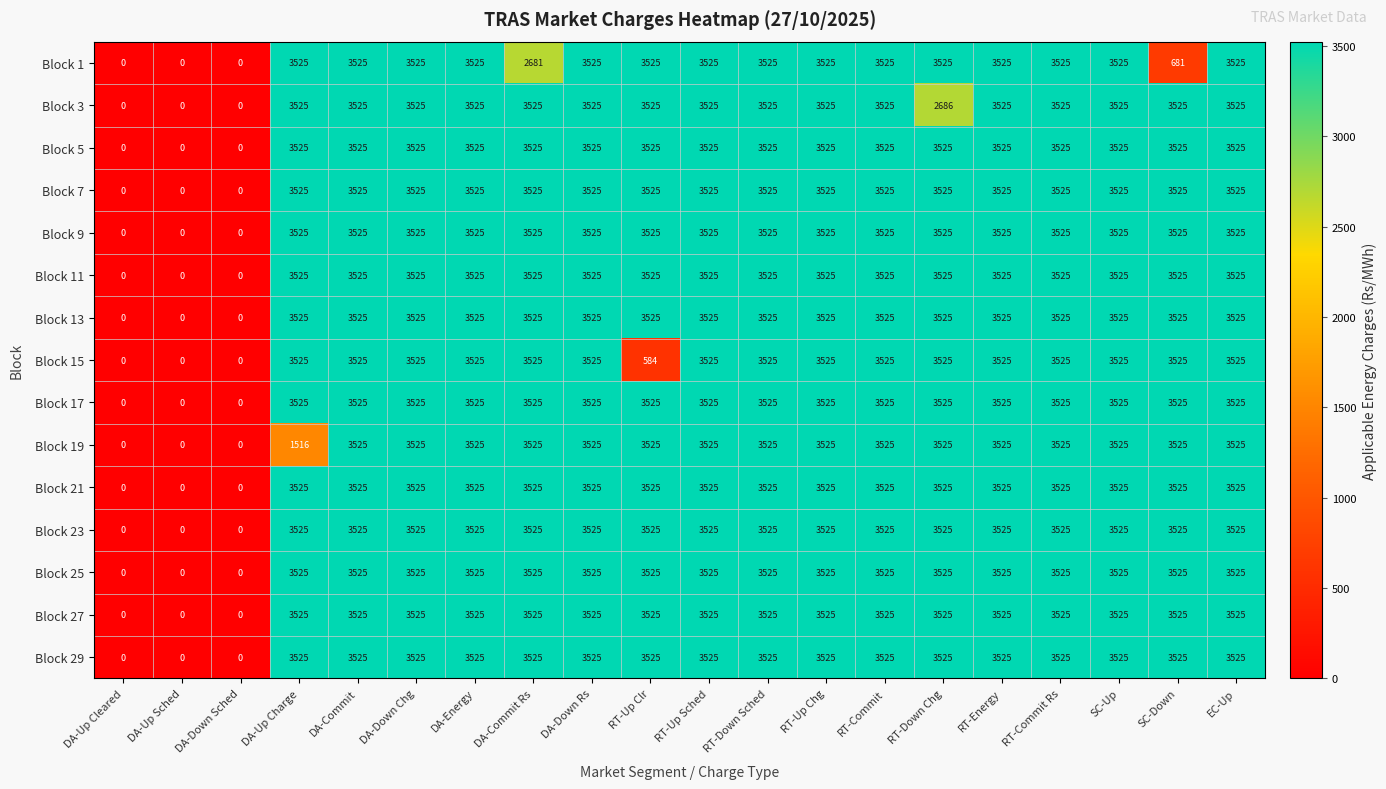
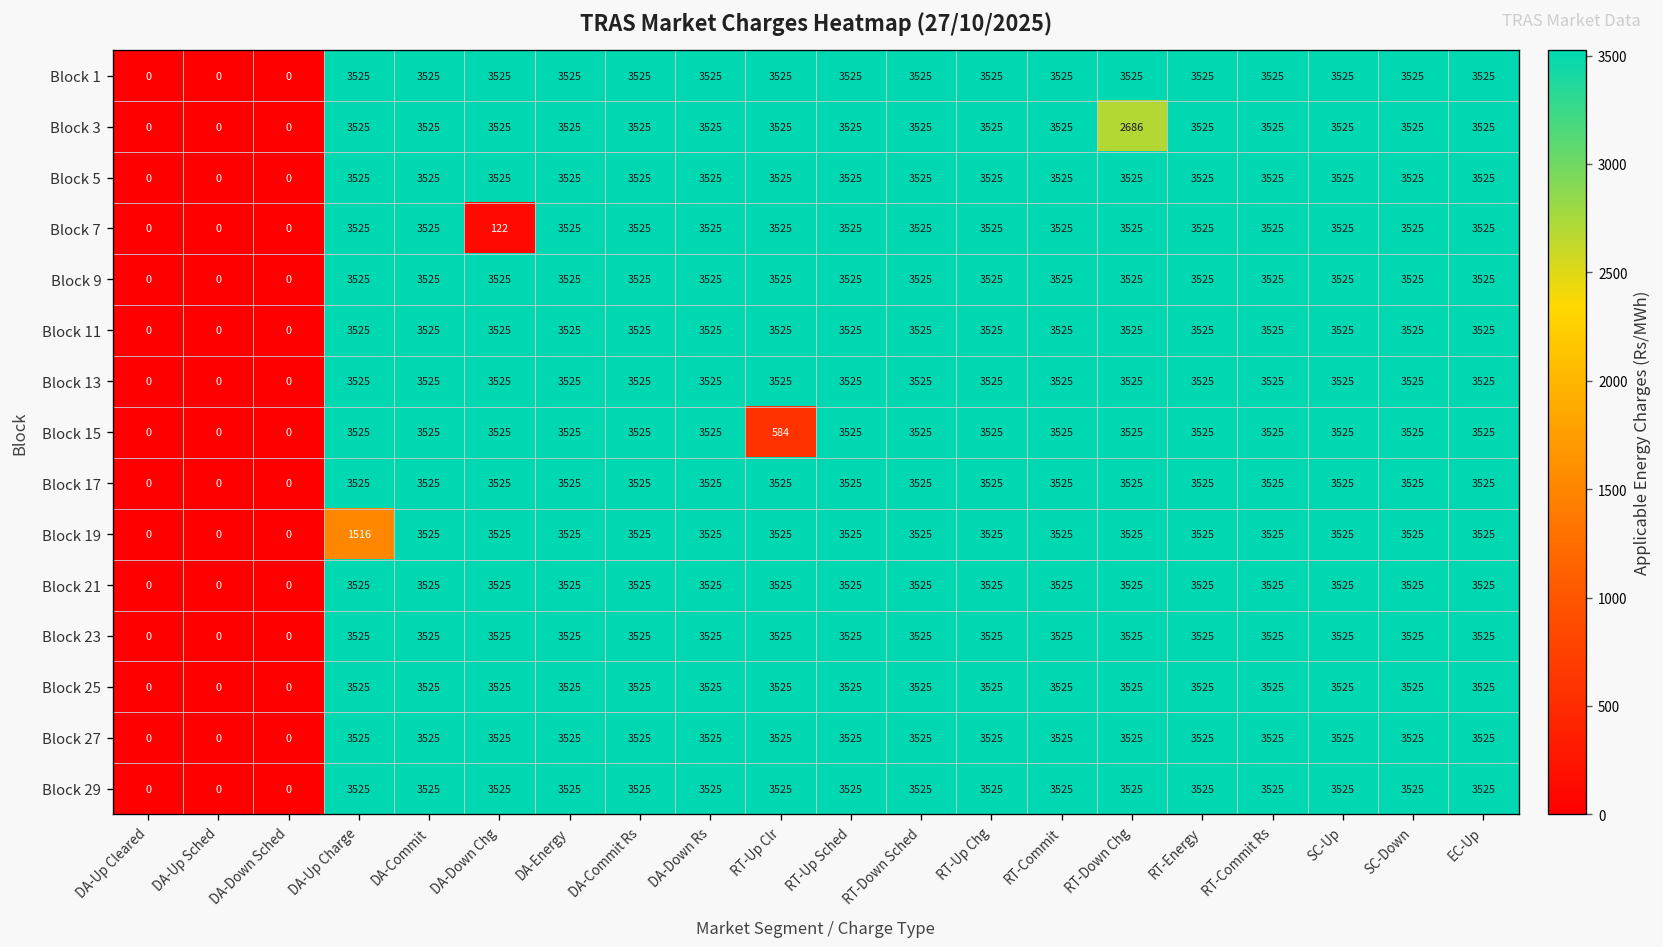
  {
    "Block 1": {
      "DA-Up Cleared": 0,
      "DA-Up Sched": 0,
      "DA-Down Sched": 0,
      "DA-Up Charge": 3525,
      "DA-Commit": 3525,
      "DA-Down Chg": 3525,
      "DA-Energy": 3525,
-     "DA-Commit Rs": 2681,
+     "DA-Commit Rs": 3525,
      "DA-Down Rs": 3525,
      "RT-Up Clr": 3525,
      "RT-Up Sched": 3525,
      "RT-Down Sched": 3525,
      "RT-Up Chg": 3525,
      "RT-Commit": 3525,
      "RT-Down Chg": 3525,
      "RT-Energy": 3525,
      "RT-Commit Rs": 3525,
      "SC-Up": 3525,
-     "SC-Down": 681,
+     "SC-Down": 3525,
      "EC-Up": 3525
    },
    "Block 7": {
      "DA-Up Cleared": 0,
      "DA-Up Sched": 0,
      "DA-Down Sched": 0,
      "DA-Up Charge": 3525,
      "DA-Commit": 3525,
-     "DA-Down Chg": 3525,
+     "DA-Down Chg": 122,
      "DA-Energy": 3525,
      "DA-Commit Rs": 3525,
      "DA-Down Rs": 3525,
      "RT-Up Clr": 3525,
      "RT-Up Sched": 3525,
      "RT-Down Sched": 3525,
      "RT-Up Chg": 3525,
      "RT-Commit": 3525,
      "RT-Down Chg": 3525,
      "RT-Energy": 3525,
      "RT-Commit Rs": 3525,
      "SC-Up": 3525,
      "SC-Down": 3525,
      "EC-Up": 3525
    }
  }
